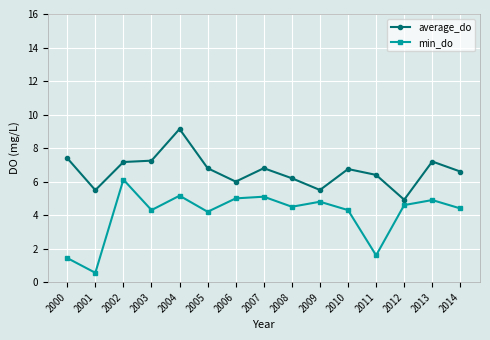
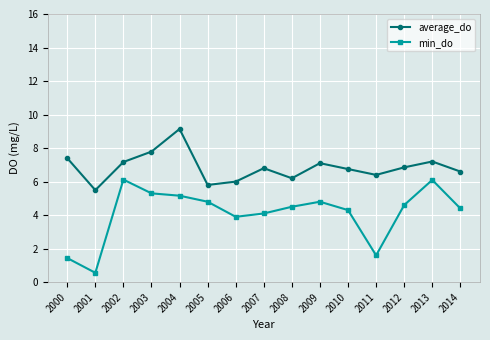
  {
    "average_do": {
      "2000": 7.4,
      "2001": 5.5,
      "2002": 7.2,
-     "2003": 7.3,
+     "2003": 7.8,
      "2004": 9.1,
-     "2005": 6.8,
+     "2005": 5.8,
      "2006": 6.0,
      "2007": 6.8,
      "2008": 6.2,
-     "2009": 5.5,
+     "2009": 7.1,
      "2010": 6.8,
      "2011": 6.4,
-     "2012": 4.9,
+     "2012": 6.9,
      "2013": 7.2,
      "2014": 6.6
    },
    "min_do": {
      "2000": 1.4,
      "2001": 0.6,
      "2002": 6.1,
-     "2003": 4.3,
+     "2003": 5.3,
      "2004": 5.2,
-     "2005": 4.2,
-     "2006": 5.0,
-     "2007": 5.1,
+     "2005": 4.8,
+     "2006": 3.9,
+     "2007": 4.1,
      "2008": 4.5,
      "2009": 4.8,
      "2010": 4.3,
      "2011": 1.6,
      "2012": 4.6,
-     "2013": 4.9,
+     "2013": 6.1,
      "2014": 4.4
    }
  }
